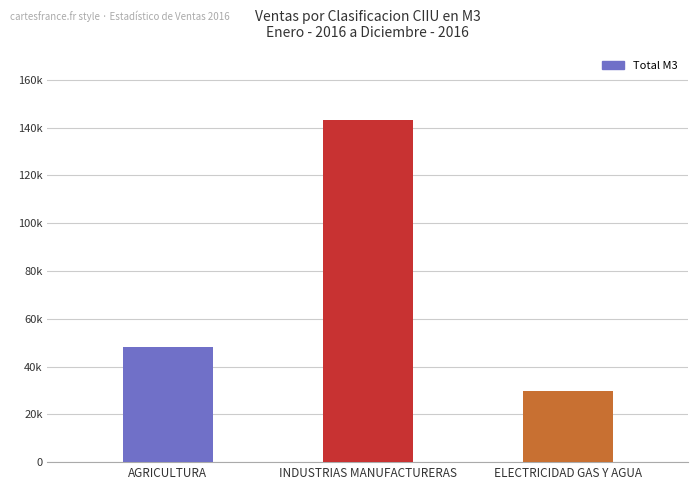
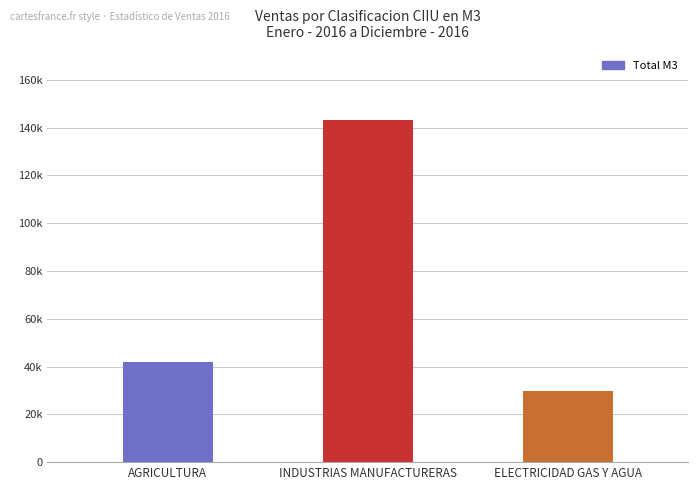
  {
-   "AGRICULTURA": 48000,
+   "AGRICULTURA": 42000,
    "INDUSTRIAS MANUFACTURERAS": 143000,
    "ELECTRICIDAD GAS Y AGUA": 30000
  }
